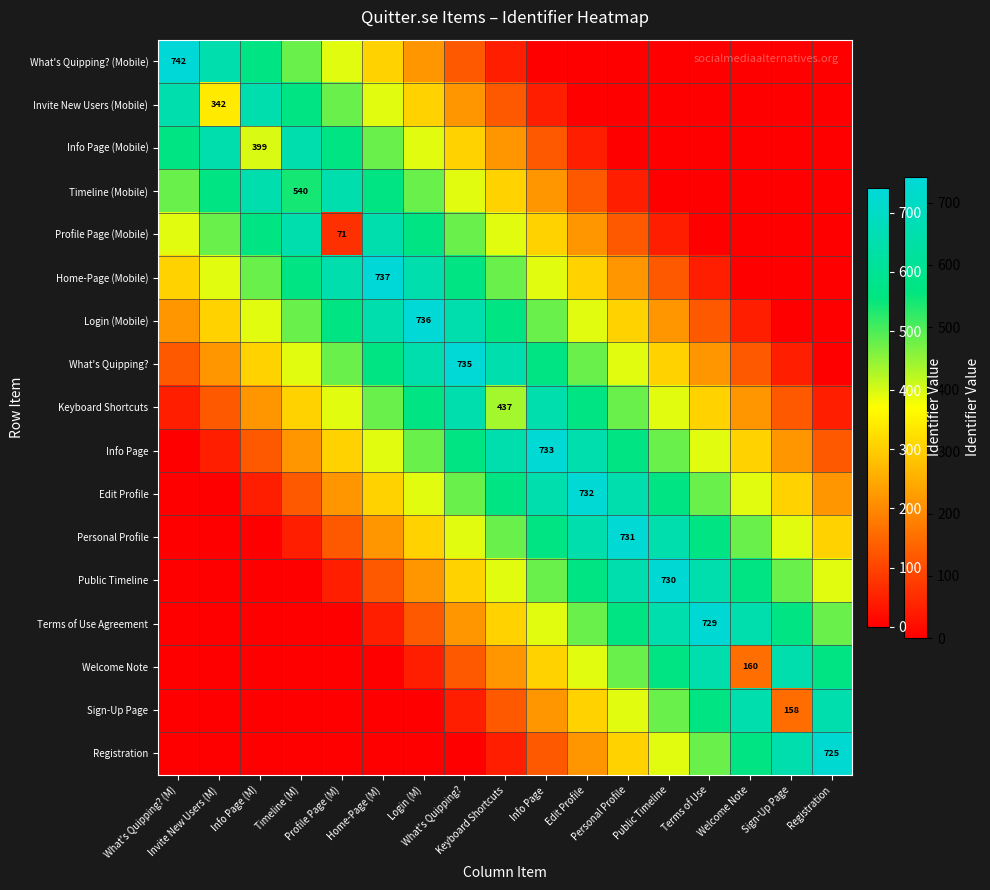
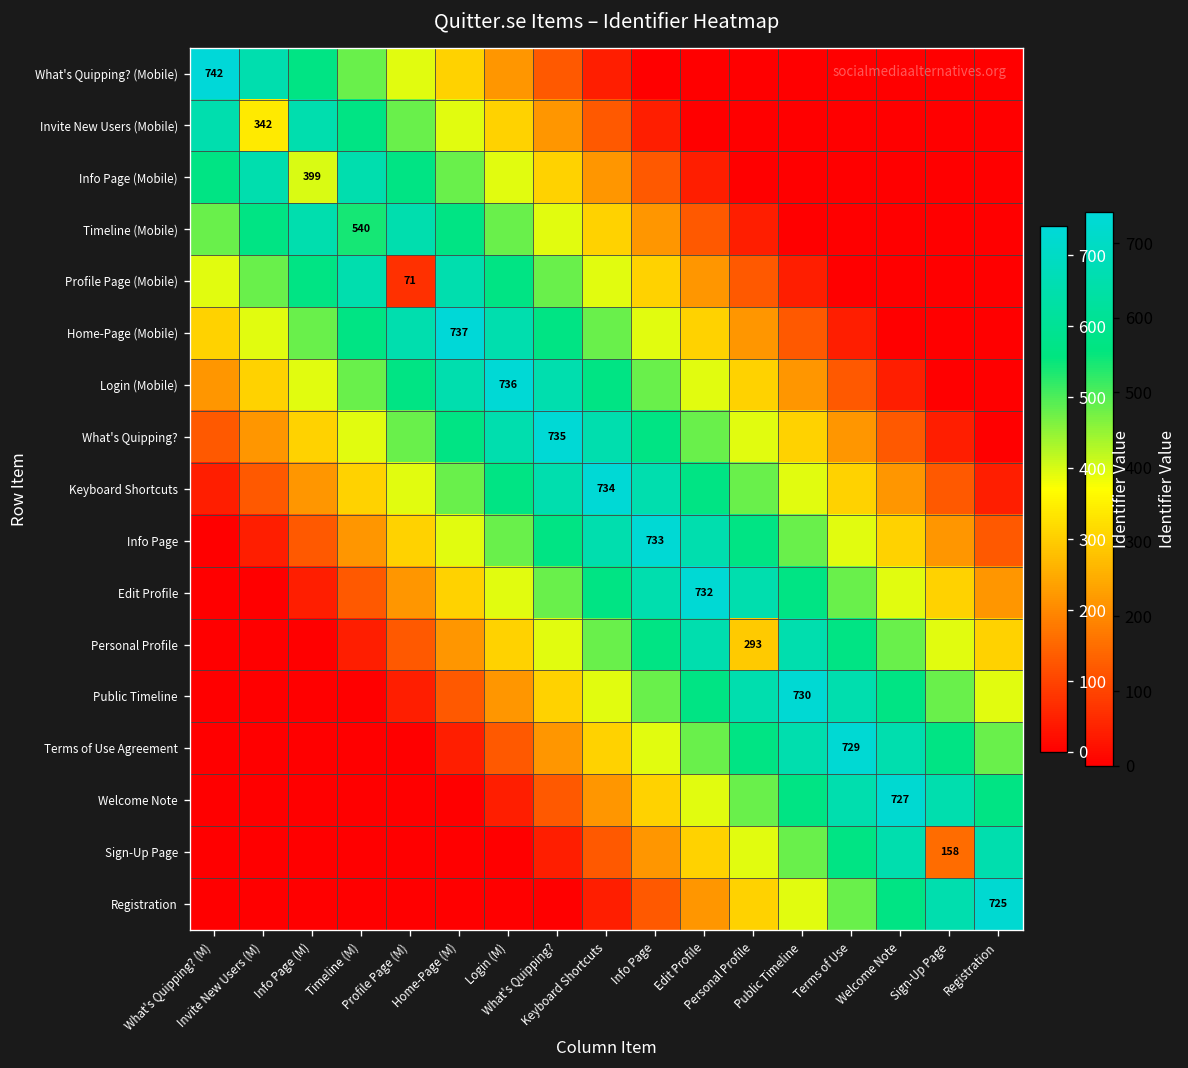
  {
    "What's Quipping? (Mobile)": {
      "What's Quipping? (M)": 742
    },
    "Invite New Users (Mobile)": {
      "Invite New Users (M)": 342
    },
    "Info Page (Mobile)": {
      "Info Page (M)": 399
    },
    "Timeline (Mobile)": {
      "Timeline (M)": 540
    },
    "Profile Page (Mobile)": {
      "Profile Page (M)": 71
    },
    "Home-Page (Mobile)": {
      "Home-Page (M)": 737
    },
    "Login (Mobile)": {
      "Login (M)": 736
    },
    "What's Quipping?": {
      "What's Quipping?": 735
    },
    "Keyboard Shortcuts": {
-     "Keyboard Shortcuts": 437
+     "Keyboard Shortcuts": 734
    },
    "Info Page": {
      "Info Page": 733
    },
    "Edit Profile": {
      "Edit Profile": 732
    },
    "Personal Profile": {
-     "Personal Profile": 731
+     "Personal Profile": 293
    },
    "Public Timeline": {
      "Public Timeline": 730
    },
    "Terms of Use Agreement": {
      "Terms of Use": 729
    },
    "Welcome Note": {
-     "Welcome Note": 160
+     "Welcome Note": 727
    },
    "Sign-Up Page": {
      "Sign-Up Page": 158
    },
    "Registration": {
      "Registration": 725
    }
  }
